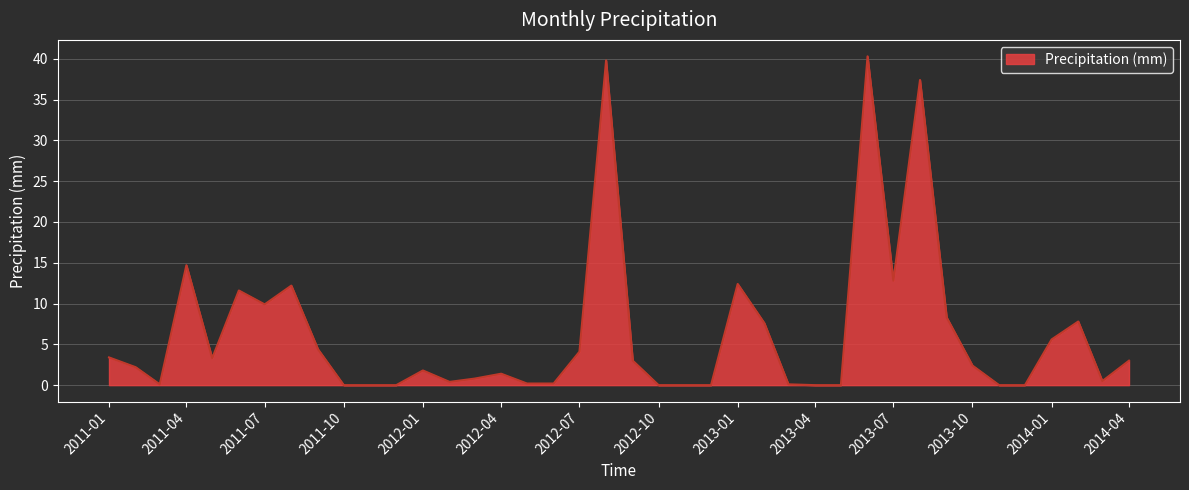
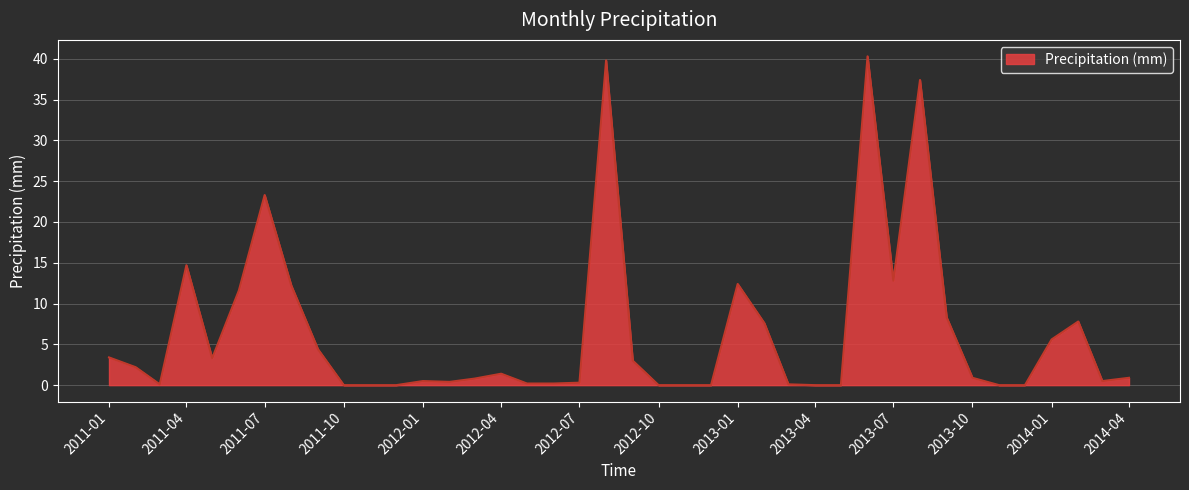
  {
    "2011-01": 3,
    "2011-04": 15,
-   "2011-07": 10,
+   "2011-07": 23,
    "2011-10": 0,
-   "2012-01": 2,
+   "2012-01": 1,
    "2012-04": 1,
-   "2012-07": 4,
+   "2012-07": 0,
    "2012-10": 0,
    "2013-01": 12,
    "2013-04": 0,
    "2013-07": 13,
-   "2013-10": 2,
+   "2013-10": 1,
    "2014-01": 6,
-   "2014-04": 3
+   "2014-04": 1
  }
